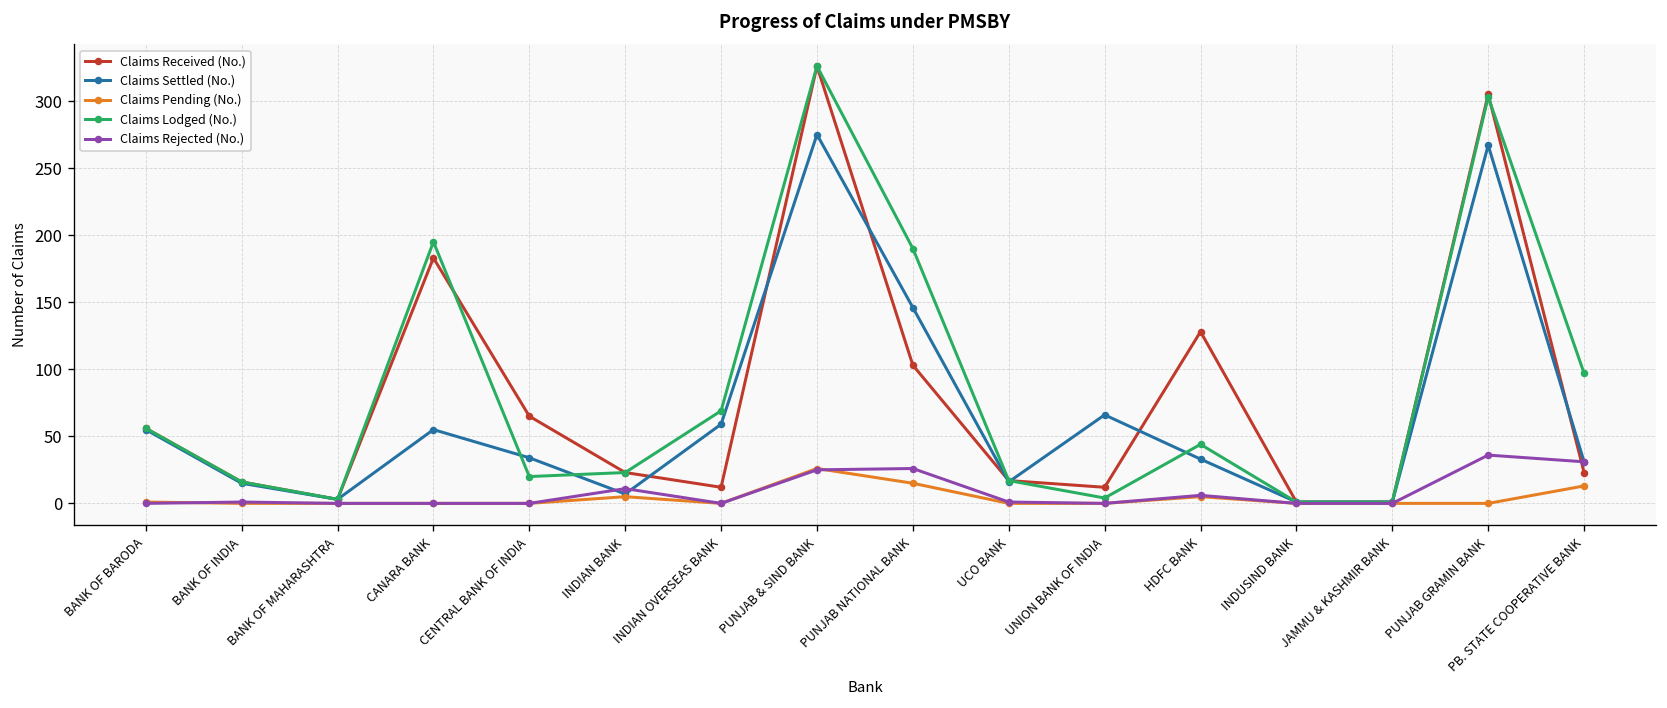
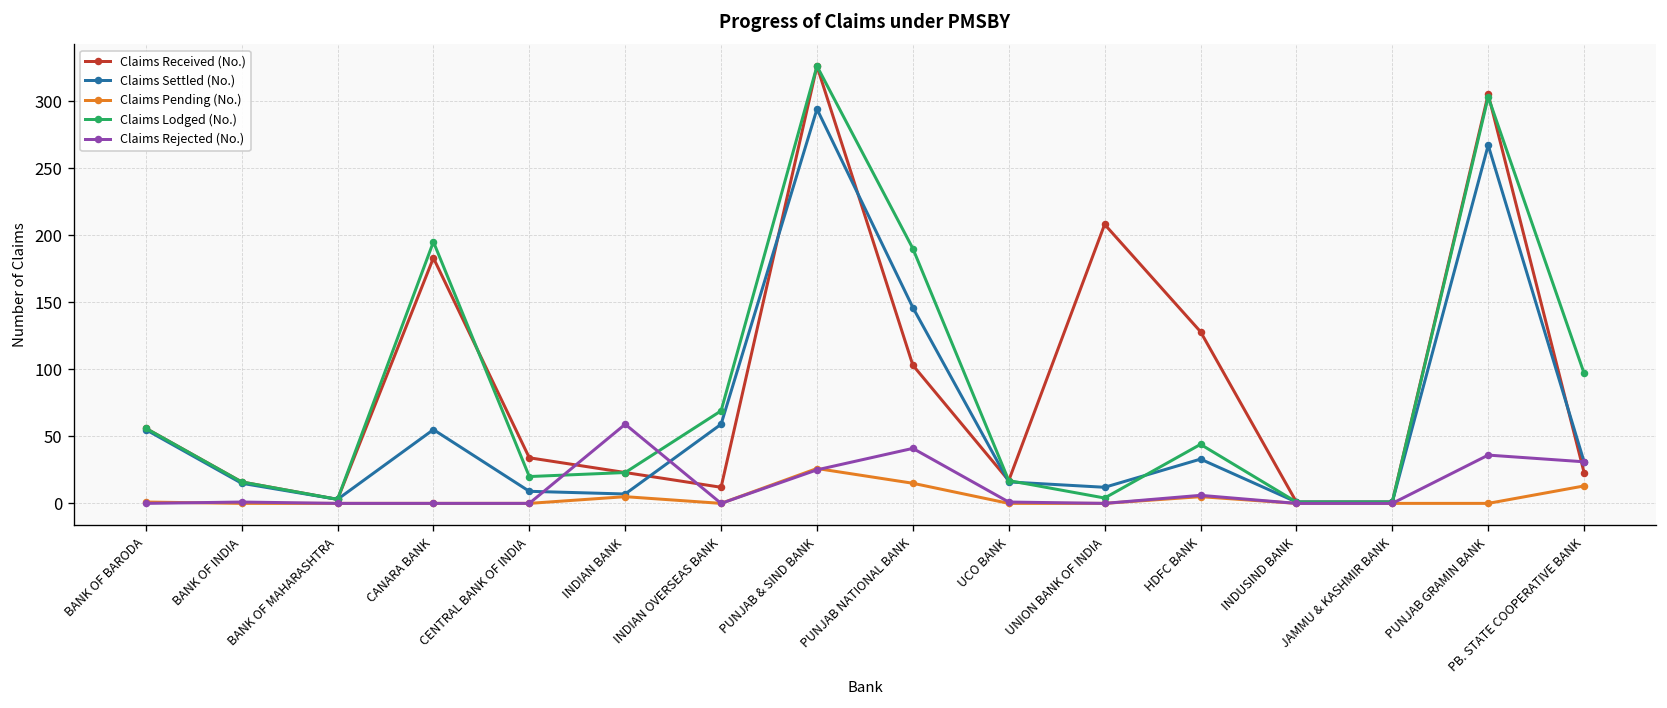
  {
    "Claims Received (No.)": {
      "CANARA BANK": 183,
-     "CENTRAL BANK OF INDIA": 65,
+     "CENTRAL BANK OF INDIA": 34,
      "INDIAN OVERSEAS BANK": 12,
      "PUNJAB NATIONAL BANK": 103,
-     "UNION BANK OF INDIA": 12,
+     "UNION BANK OF INDIA": 208,
      "HDFC BANK": 128,
      "PB. STATE COOPERATIVE BANK": 23
    },
    "Claims Settled (No.)": {
      "CANARA BANK": 55,
-     "CENTRAL BANK OF INDIA": 34,
+     "CENTRAL BANK OF INDIA": 9,
      "INDIAN OVERSEAS BANK": 59,
-     "PUNJAB & SIND BANK": 275,
+     "PUNJAB & SIND BANK": 294,
      "PUNJAB NATIONAL BANK": 146,
-     "UNION BANK OF INDIA": 66,
+     "UNION BANK OF INDIA": 12,
      "HDFC BANK": 33,
      "PUNJAB GRAMIN BANK": 267
    },
    "Claims Pending (No.)": {
      "PUNJAB NATIONAL BANK": 15,
      "PUNJAB GRAMIN BANK": 0,
      "PB. STATE COOPERATIVE BANK": 13
    },
    "Claims Lodged (No.)": {
      "CANARA BANK": 195,
      "CENTRAL BANK OF INDIA": 20,
      "INDIAN OVERSEAS BANK": 69,
      "PUNJAB NATIONAL BANK": 190,
      "UNION BANK OF INDIA": 4,
      "HDFC BANK": 44,
      "PB. STATE COOPERATIVE BANK": 97
    },
    "Claims Rejected (No.)": {
-     "INDIAN BANK": 11,
-     "PUNJAB NATIONAL BANK": 26,
+     "INDIAN BANK": 59,
+     "PUNJAB NATIONAL BANK": 41,
      "PUNJAB GRAMIN BANK": 36
    }
  }
